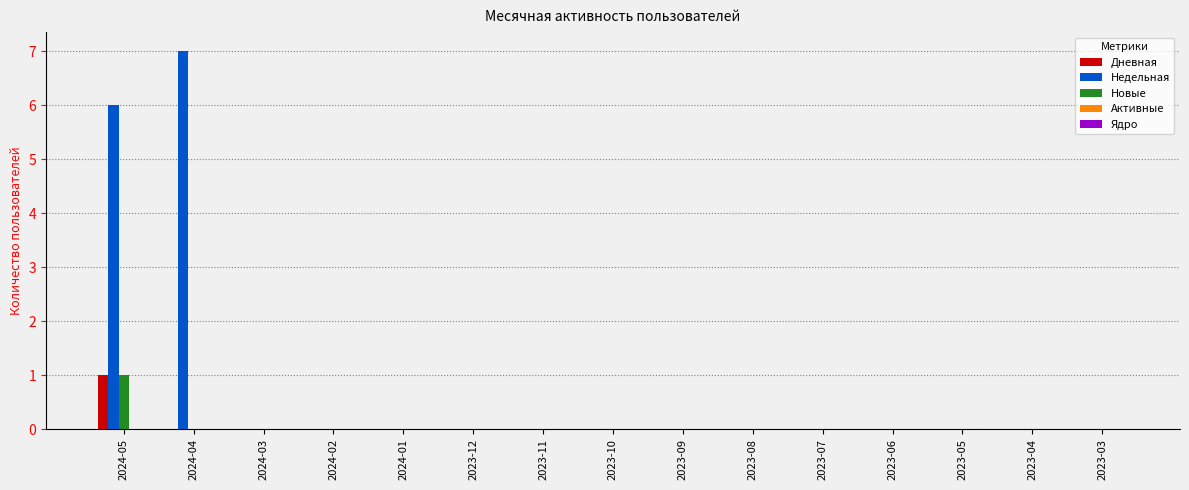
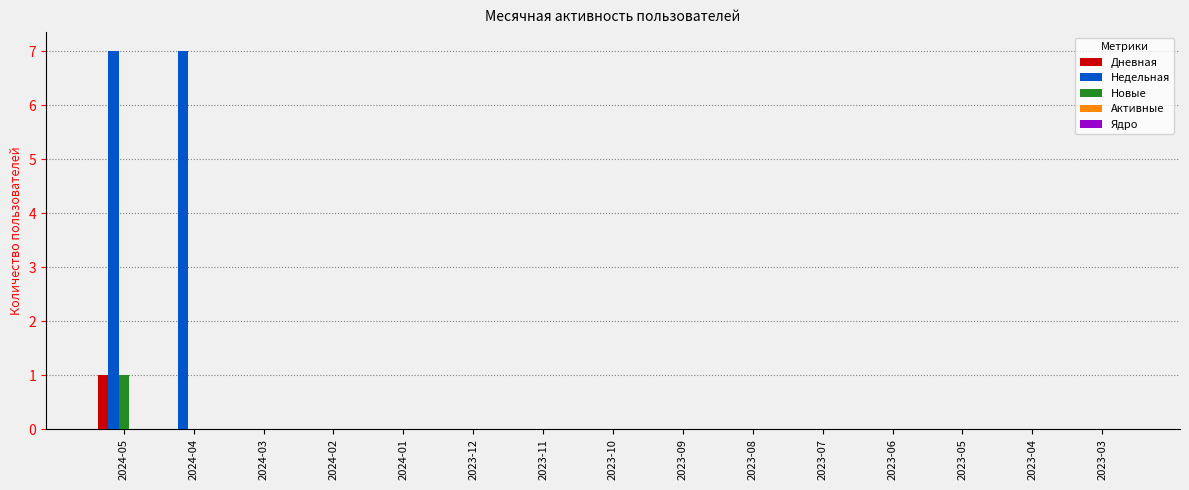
  {
    "Дневная": {
      "2024-05": 1,
      "2024-04": 0,
      "2024-03": 0,
      "2024-02": 0,
      "2024-01": 0,
      "2023-12": 0,
      "2023-11": 0,
      "2023-10": 0,
      "2023-09": 0,
      "2023-08": 0,
      "2023-07": 0,
      "2023-06": 0,
      "2023-05": 0,
      "2023-04": 0,
      "2023-03": 0
    },
    "Недельная": {
-     "2024-05": 6,
+     "2024-05": 7,
      "2024-04": 7,
      "2024-03": 0,
      "2024-02": 0,
      "2024-01": 0,
      "2023-12": 0,
      "2023-11": 0,
      "2023-10": 0,
      "2023-09": 0,
      "2023-08": 0,
      "2023-07": 0,
      "2023-06": 0,
      "2023-05": 0,
      "2023-04": 0,
      "2023-03": 0
    },
    "Новые": {
      "2024-05": 1,
      "2024-04": 0,
      "2024-03": 0,
      "2024-02": 0,
      "2024-01": 0,
      "2023-12": 0,
      "2023-11": 0,
      "2023-10": 0,
      "2023-09": 0,
      "2023-08": 0,
      "2023-07": 0,
      "2023-06": 0,
      "2023-05": 0,
      "2023-04": 0,
      "2023-03": 0
    },
    "Активные": {
      "2024-05": 0,
      "2024-04": 0,
      "2024-03": 0,
      "2024-02": 0,
      "2024-01": 0,
      "2023-12": 0,
      "2023-11": 0,
      "2023-10": 0,
      "2023-09": 0,
      "2023-08": 0,
      "2023-07": 0,
      "2023-06": 0,
      "2023-05": 0,
      "2023-04": 0,
      "2023-03": 0
    },
    "Ядро": {
      "2024-05": 0,
      "2024-04": 0,
      "2024-03": 0,
      "2024-02": 0,
      "2024-01": 0,
      "2023-12": 0,
      "2023-11": 0,
      "2023-10": 0,
      "2023-09": 0,
      "2023-08": 0,
      "2023-07": 0,
      "2023-06": 0,
      "2023-05": 0,
      "2023-04": 0,
      "2023-03": 0
    }
  }
